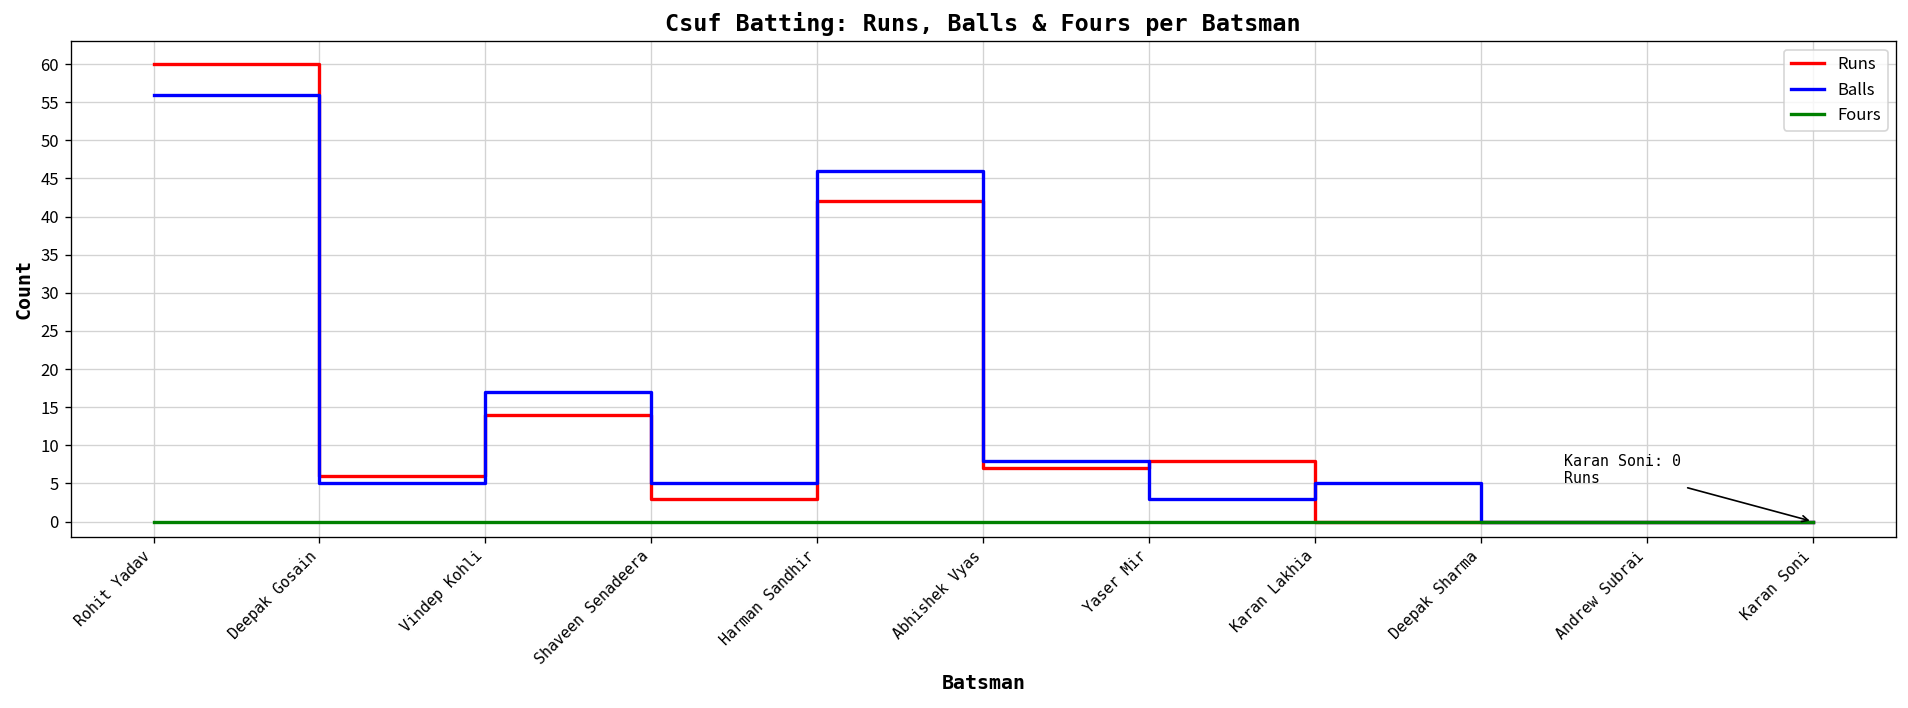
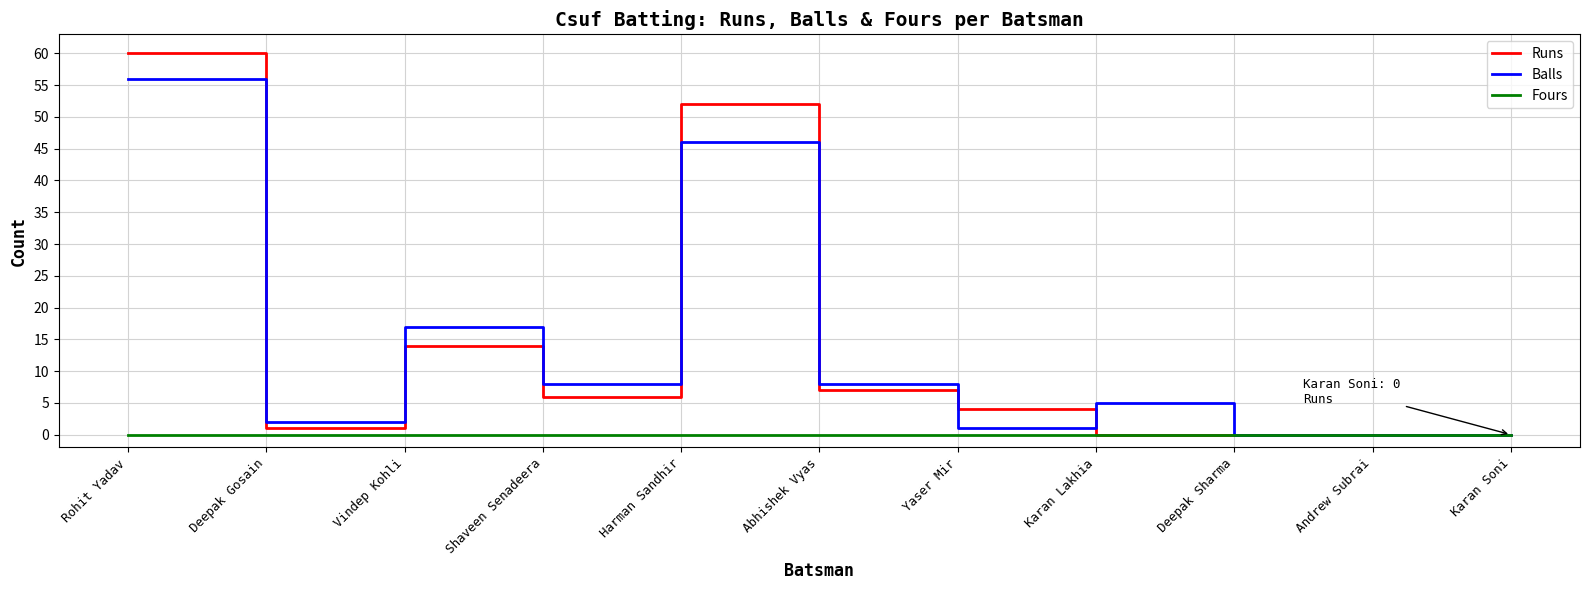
  {
    "Runs": {
      "Rohit Yadav": 60,
-     "Deepak Gosain": 6,
+     "Deepak Gosain": 1,
      "Vindep Kohli": 14,
-     "Shaveen Senadeera": 3,
-     "Harman Sandhir": 42,
+     "Shaveen Senadeera": 6,
+     "Harman Sandhir": 52,
      "Abhishek Vyas": 7,
-     "Yaser Mir": 8
+     "Yaser Mir": 4
    },
    "Balls": {
      "Rohit Yadav": 56,
-     "Deepak Gosain": 5,
+     "Deepak Gosain": 2,
      "Vindep Kohli": 17,
-     "Shaveen Senadeera": 5,
+     "Shaveen Senadeera": 8,
      "Harman Sandhir": 46,
      "Abhishek Vyas": 8,
-     "Yaser Mir": 3,
+     "Yaser Mir": 1,
      "Karan Lakhia": 5
    },
    "Fours": {
      "Rohit Yadav": 0,
      "Deepak Gosain": 0,
      "Vindep Kohli": 0,
      "Shaveen Senadeera": 0,
      "Harman Sandhir": 0,
      "Abhishek Vyas": 0,
      "Yaser Mir": 0
    }
  }
